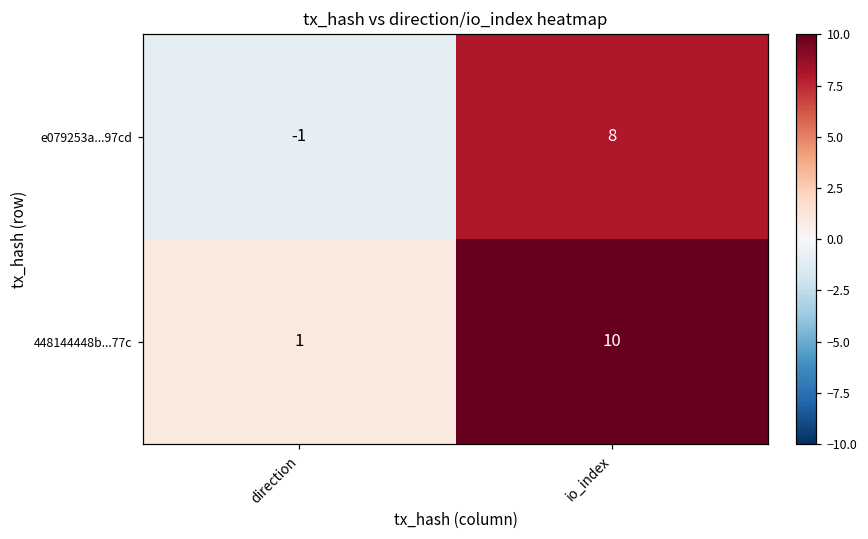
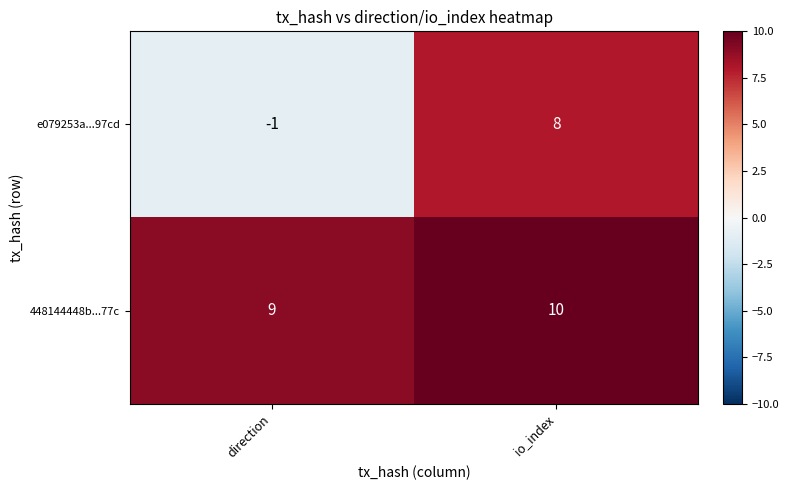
  {
    "e079253a...97cd": {
      "direction": -1,
      "io_index": 8
    },
    "448144448b...77c": {
-     "direction": 1,
+     "direction": 9,
      "io_index": 10
    }
  }
